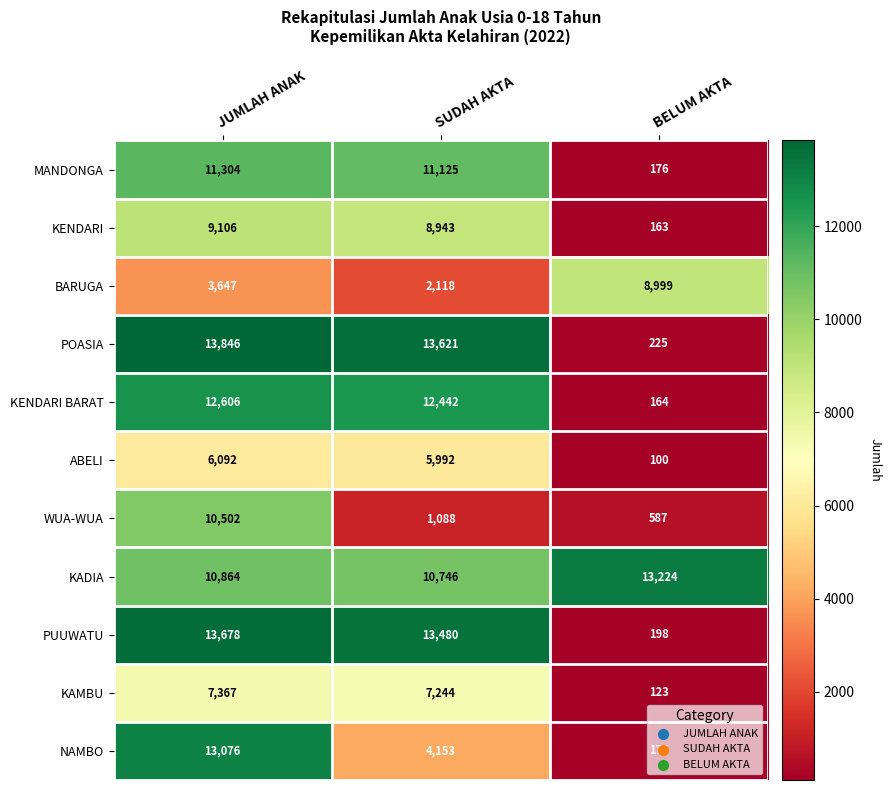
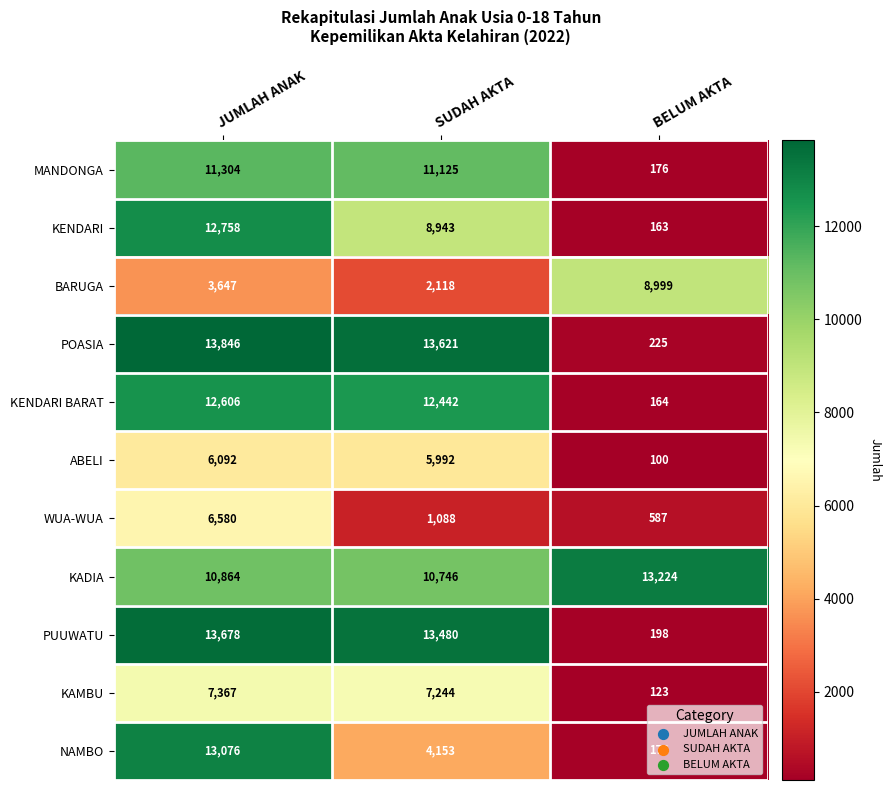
  {
    "MANDONGA": {
      "JUMLAH ANAK": "11,304",
      "SUDAH AKTA": "11,125",
      "BELUM AKTA": "176"
    },
    "KENDARI": {
-     "JUMLAH ANAK": "9,106",
+     "JUMLAH ANAK": "12,758",
      "SUDAH AKTA": "8,943",
      "BELUM AKTA": "163"
    },
    "BARUGA": {
      "JUMLAH ANAK": "3,647",
      "SUDAH AKTA": "2,118",
      "BELUM AKTA": "8,999"
    },
    "POASIA": {
      "JUMLAH ANAK": "13,846",
      "SUDAH AKTA": "13,621",
      "BELUM AKTA": "225"
    },
    "KENDARI BARAT": {
      "JUMLAH ANAK": "12,606",
      "SUDAH AKTA": "12,442",
      "BELUM AKTA": "164"
    },
    "ABELI": {
      "JUMLAH ANAK": "6,092",
      "SUDAH AKTA": "5,992",
      "BELUM AKTA": "100"
    },
    "WUA-WUA": {
-     "JUMLAH ANAK": "10,502",
+     "JUMLAH ANAK": "6,580",
      "SUDAH AKTA": "1,088",
      "BELUM AKTA": "587"
    },
    "KADIA": {
      "JUMLAH ANAK": "10,864",
      "SUDAH AKTA": "10,746",
      "BELUM AKTA": "13,224"
    },
    "PUUWATU": {
      "JUMLAH ANAK": "13,678",
      "SUDAH AKTA": "13,480",
      "BELUM AKTA": "198"
    },
    "KAMBU": {
      "JUMLAH ANAK": "7,367",
      "SUDAH AKTA": "7,244",
      "BELUM AKTA": "123"
    },
    "NAMBO": {
      "JUMLAH ANAK": "13,076",
      "SUDAH AKTA": "4,153"
    }
  }
